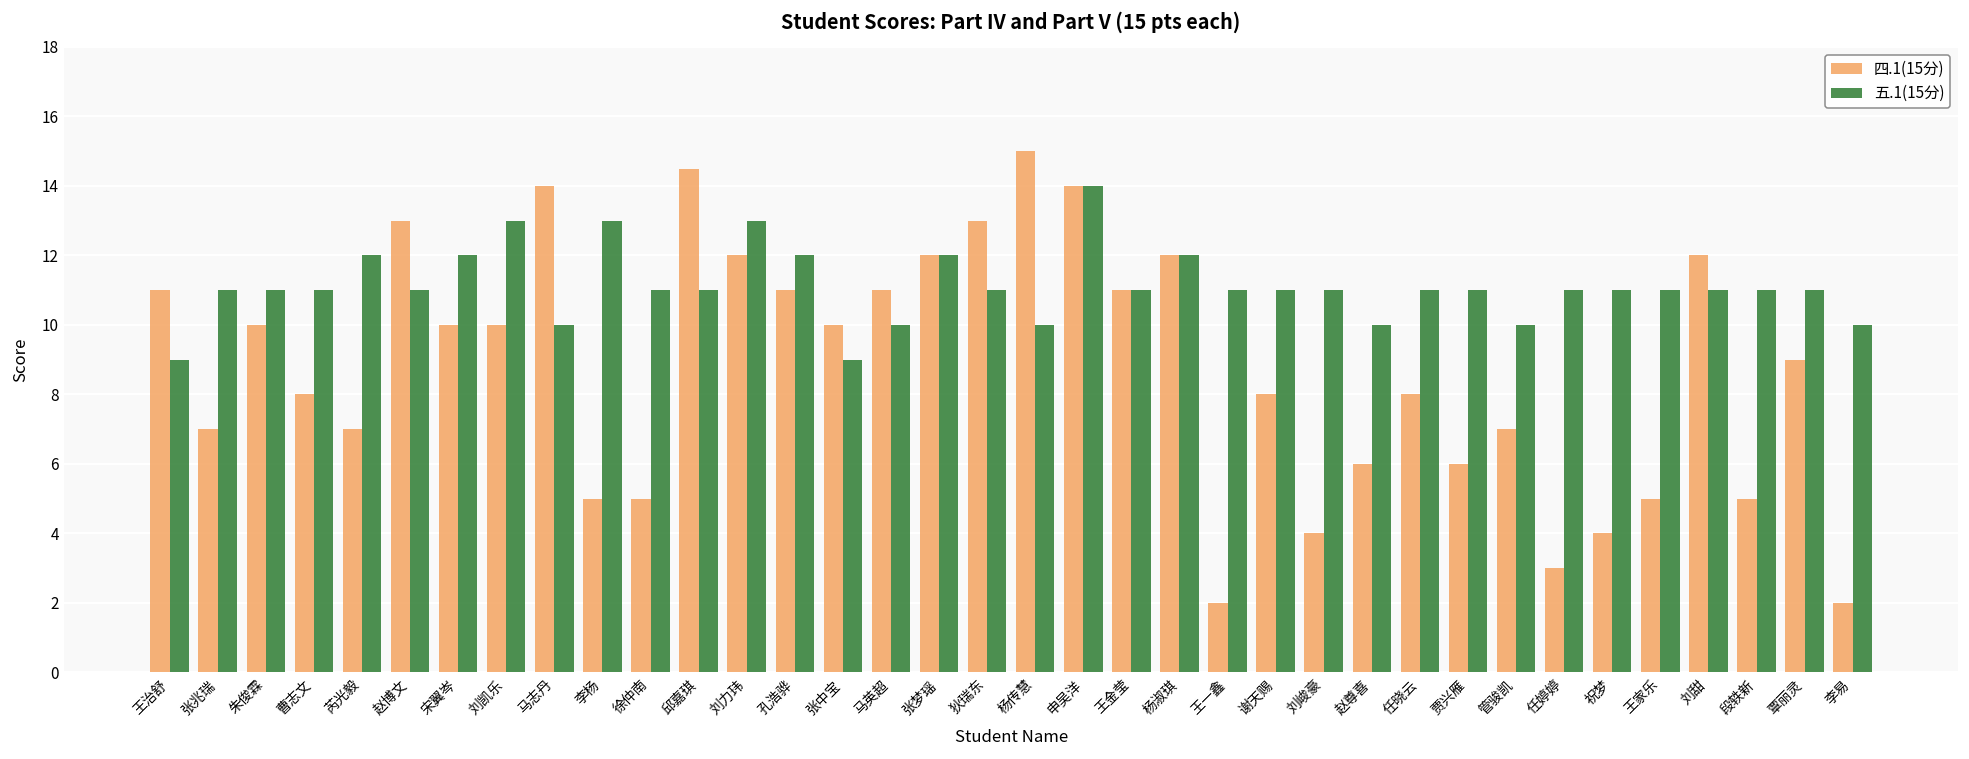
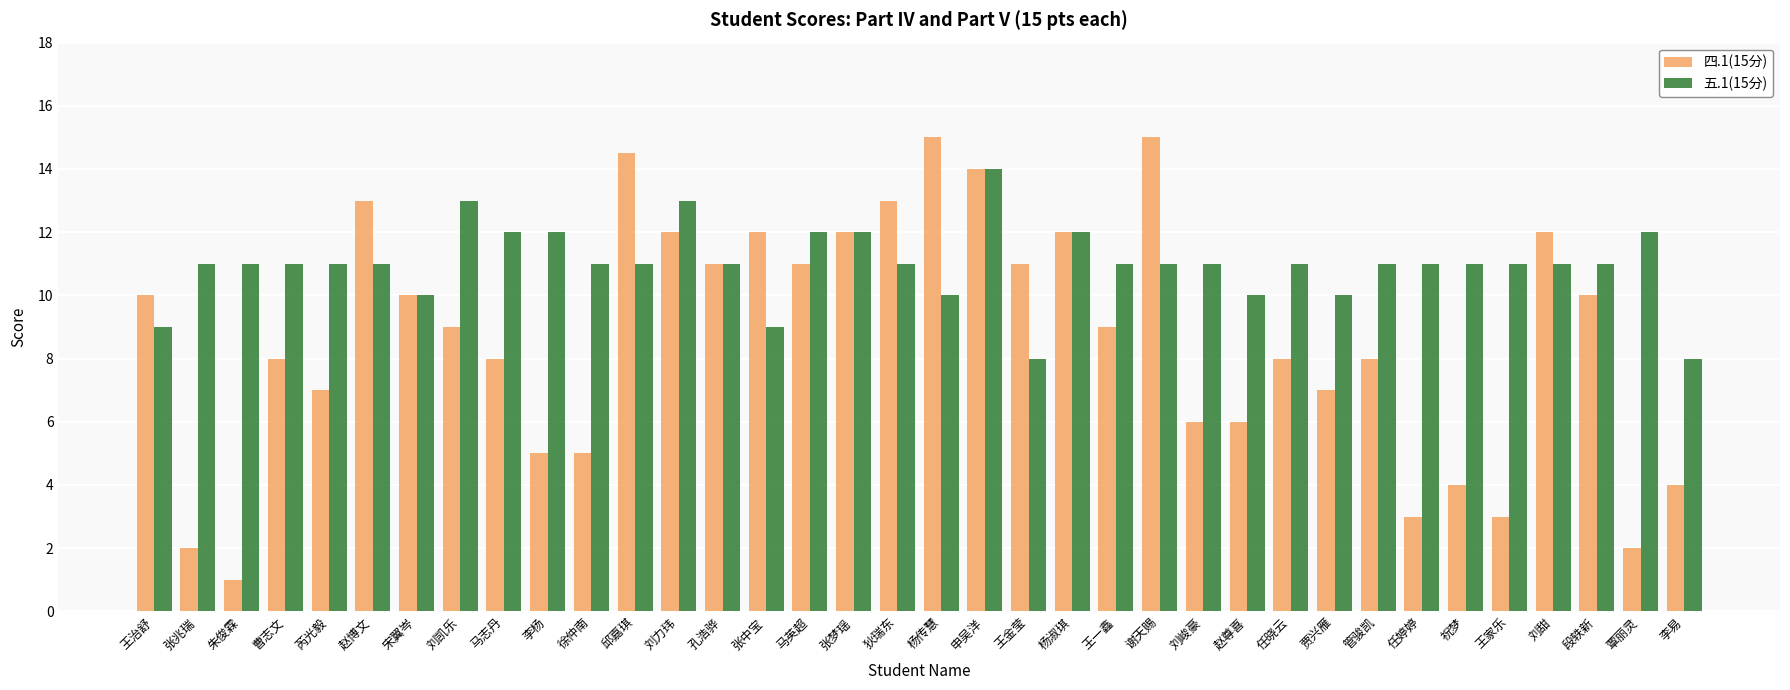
  {
    "四.1(15分)": {
-     "王治舒": 11,
-     "张兆瑞": 7,
-     "朱俊霖": 10,
+     "王治舒": 10,
+     "张兆瑞": 2,
+     "朱俊霖": 1,
      "曹志文": 8,
      "芮光毅": 7,
      "赵博文": 13,
      "宋翼岑": 10,
-     "刘凯乐": 10,
-     "马志丹": 14,
+     "刘凯乐": 9,
+     "马志丹": 8,
      "李杨": 5,
      "徐仲南": 5,
      "邱嘉琪": 14.5,
      "刘力玮": 12,
      "孔浩骅": 11,
-     "张中宝": 10,
+     "张中宝": 12,
      "马英超": 11,
      "张梦瑶": 12,
      "狄瑞东": 13,
      "杨传慧": 15,
      "申吴洋": 14,
      "王金莹": 11,
      "杨淑琪": 12,
-     "王一鑫": 2,
-     "谢天赐": 8,
-     "刘峻豪": 4,
+     "王一鑫": 9,
+     "谢天赐": 15,
+     "刘峻豪": 6,
      "赵尊喜": 6,
      "任晓云": 8,
-     "贾兴雁": 6,
-     "管骏凯": 7,
+     "贾兴雁": 7,
+     "管骏凯": 8,
      "任婷婷": 3,
      "祝梦": 4,
-     "王家乐": 5,
+     "王家乐": 3,
      "刘甜": 12,
-     "段轶新": 5,
-     "覃丽灵": 9,
-     "李易": 2
+     "段轶新": 10,
+     "覃丽灵": 2,
+     "李易": 4
    },
    "五.1(15分)": {
      "王治舒": 9,
      "张兆瑞": 11,
      "朱俊霖": 11,
      "曹志文": 11,
-     "芮光毅": 12,
+     "芮光毅": 11,
      "赵博文": 11,
-     "宋翼岑": 12,
+     "宋翼岑": 10,
      "刘凯乐": 13,
-     "马志丹": 10,
-     "李杨": 13,
+     "马志丹": 12,
+     "李杨": 12,
      "徐仲南": 11,
      "邱嘉琪": 11,
      "刘力玮": 13,
-     "孔浩骅": 12,
+     "孔浩骅": 11,
      "张中宝": 9,
-     "马英超": 10,
+     "马英超": 12,
      "张梦瑶": 12,
      "狄瑞东": 11,
      "杨传慧": 10,
      "申吴洋": 14,
-     "王金莹": 11,
+     "王金莹": 8,
      "杨淑琪": 12,
      "王一鑫": 11,
      "谢天赐": 11,
      "刘峻豪": 11,
      "赵尊喜": 10,
      "任晓云": 11,
-     "贾兴雁": 11,
-     "管骏凯": 10,
+     "贾兴雁": 10,
+     "管骏凯": 11,
      "任婷婷": 11,
      "祝梦": 11,
      "王家乐": 11,
      "刘甜": 11,
      "段轶新": 11,
-     "覃丽灵": 11,
-     "李易": 10
+     "覃丽灵": 12,
+     "李易": 8
    }
  }
